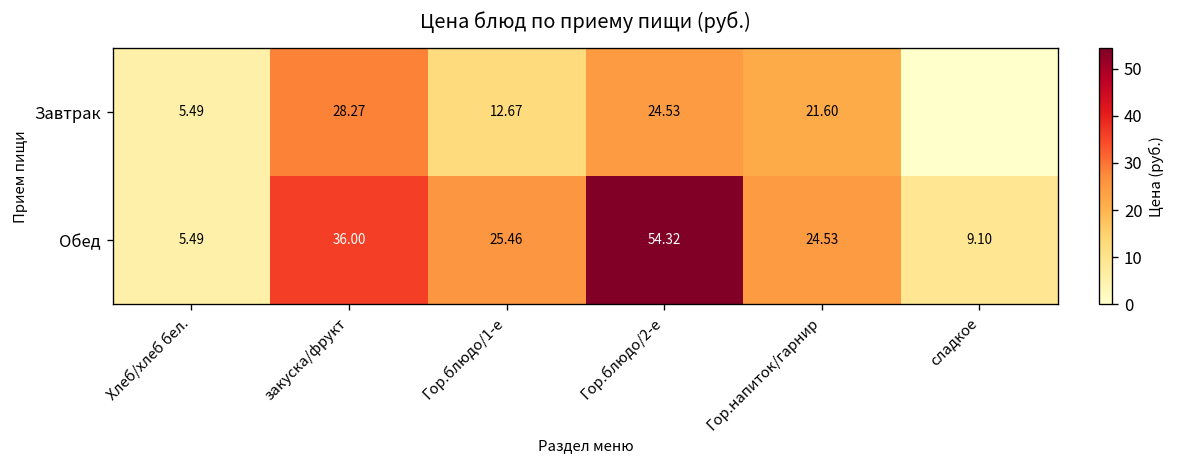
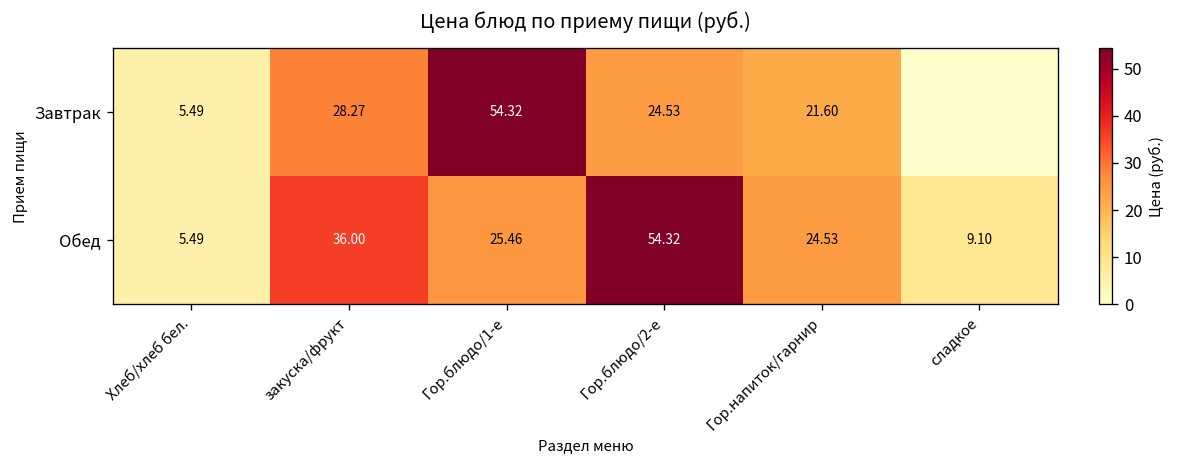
  {
    "Завтрак": {
      "Хлеб/хлеб бел.": 5.49,
      "закуска/фрукт": 28.27,
-     "Гор.блюдо/1-е": 12.67,
+     "Гор.блюдо/1-е": 54.32,
      "Гор.блюдо/2-е": 24.53,
      "Гор.напиток/гарнир": 21.60
    },
    "Обед": {
      "Хлеб/хлеб бел.": 5.49,
      "закуска/фрукт": 36.00,
      "Гор.блюдо/1-е": 25.46,
      "Гор.блюдо/2-е": 54.32,
      "Гор.напиток/гарнир": 24.53,
      "сладкое": 9.10
    }
  }
